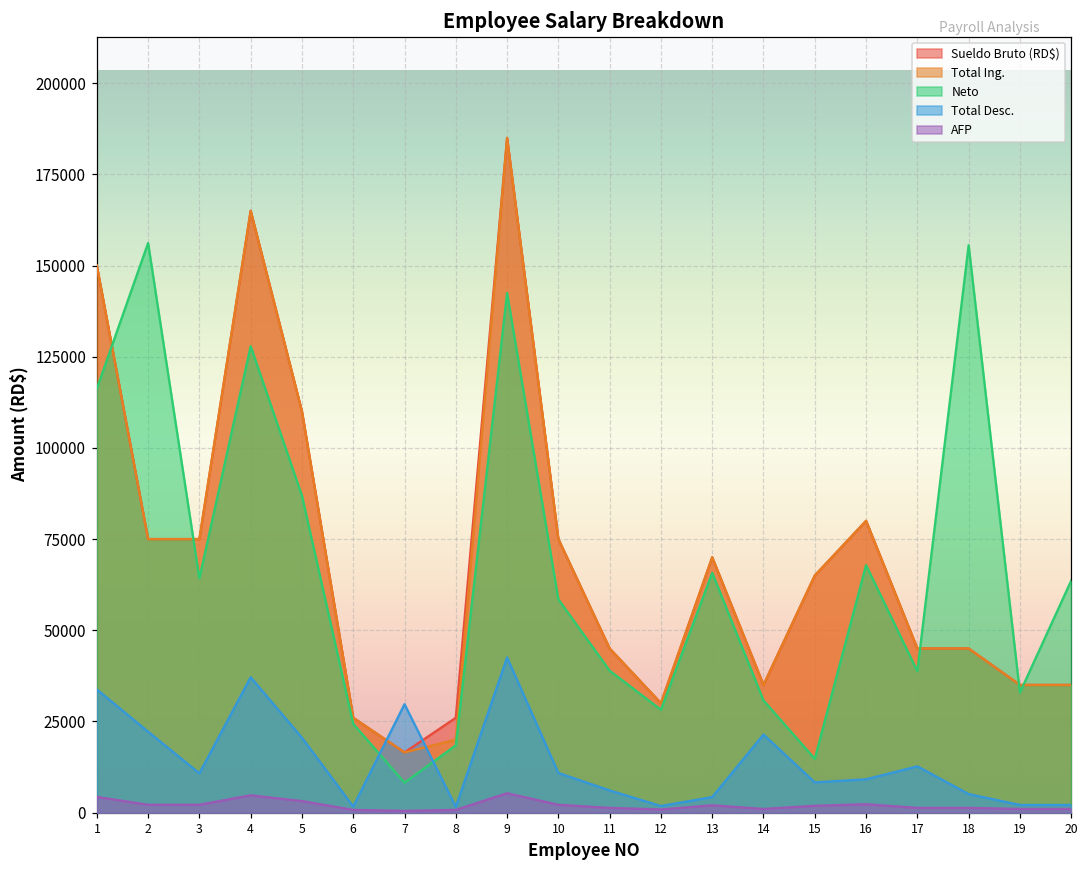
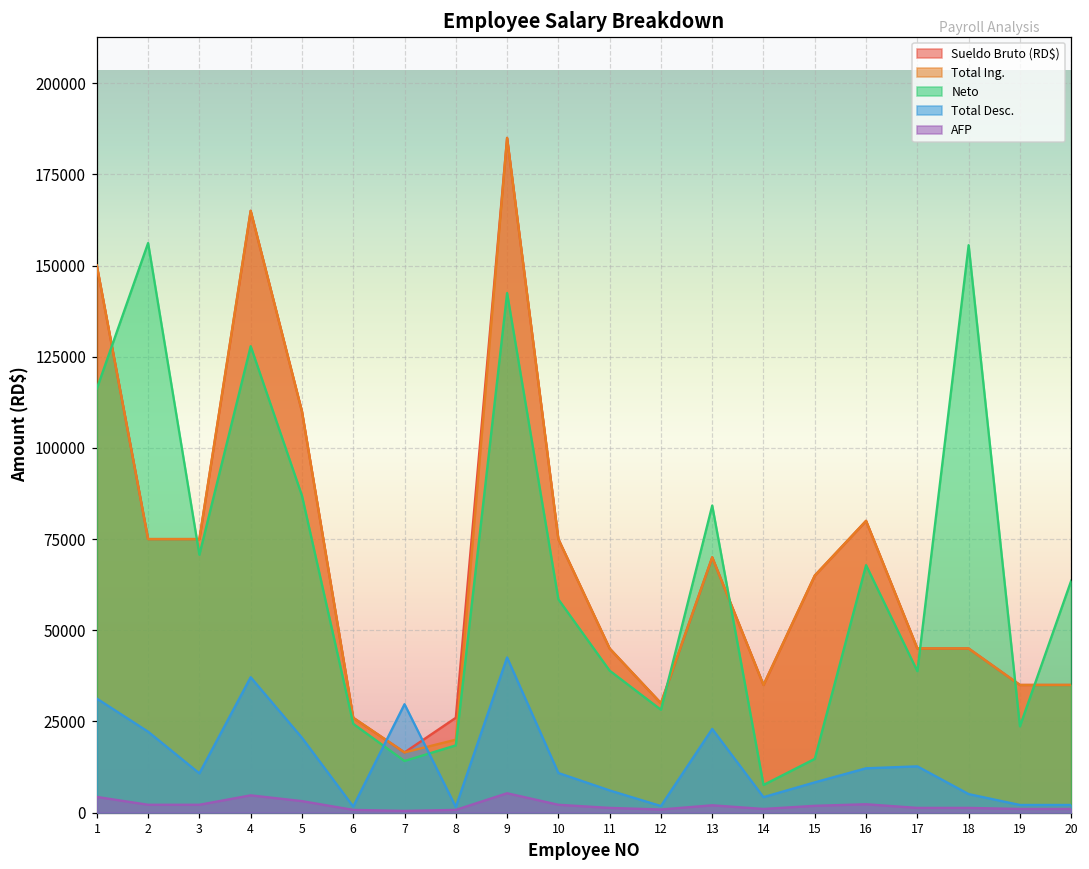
  {
    "Neto": {
      "1": 116000,
      "2": 156000,
-     "3": 64000,
+     "3": 71000,
      "4": 128000,
      "5": 87000,
      "6": 24000,
-     "7": 8000,
+     "7": 14000,
      "8": 18000,
      "9": 142000,
      "10": 58000,
      "11": 39000,
      "12": 28000,
-     "13": 66000,
-     "14": 31000,
+     "13": 84000,
+     "14": 8000,
      "15": 15000,
      "16": 68000,
      "17": 39000,
      "18": 156000,
-     "19": 33000,
+     "19": 24000,
      "20": 64000
    },
    "Total Desc.": {
-     "1": 34000,
+     "1": 31000,
      "2": 22000,
      "3": 11000,
      "4": 37000,
      "5": 21000,
      "6": 2000,
      "7": 30000,
      "8": 2000,
      "9": 43000,
      "10": 11000,
      "11": 6000,
      "12": 2000,
-     "13": 4000,
-     "14": 21000,
+     "13": 23000,
+     "14": 4000,
      "15": 8000,
-     "16": 9000,
+     "16": 12000,
      "17": 13000,
      "18": 5000,
      "19": 2000,
      "20": 2000
    },
    "AFP": {
      "1": 4000,
      "2": 2000,
      "3": 2000,
      "4": 5000,
      "5": 3000,
      "6": 1000,
      "7": 0,
      "8": 1000,
      "9": 5000,
      "10": 2000,
      "11": 1000,
      "12": 1000,
      "13": 2000,
      "14": 1000,
      "15": 2000,
      "16": 2000,
      "17": 1000,
      "18": 1000,
      "19": 1000,
      "20": 1000
    }
  }
